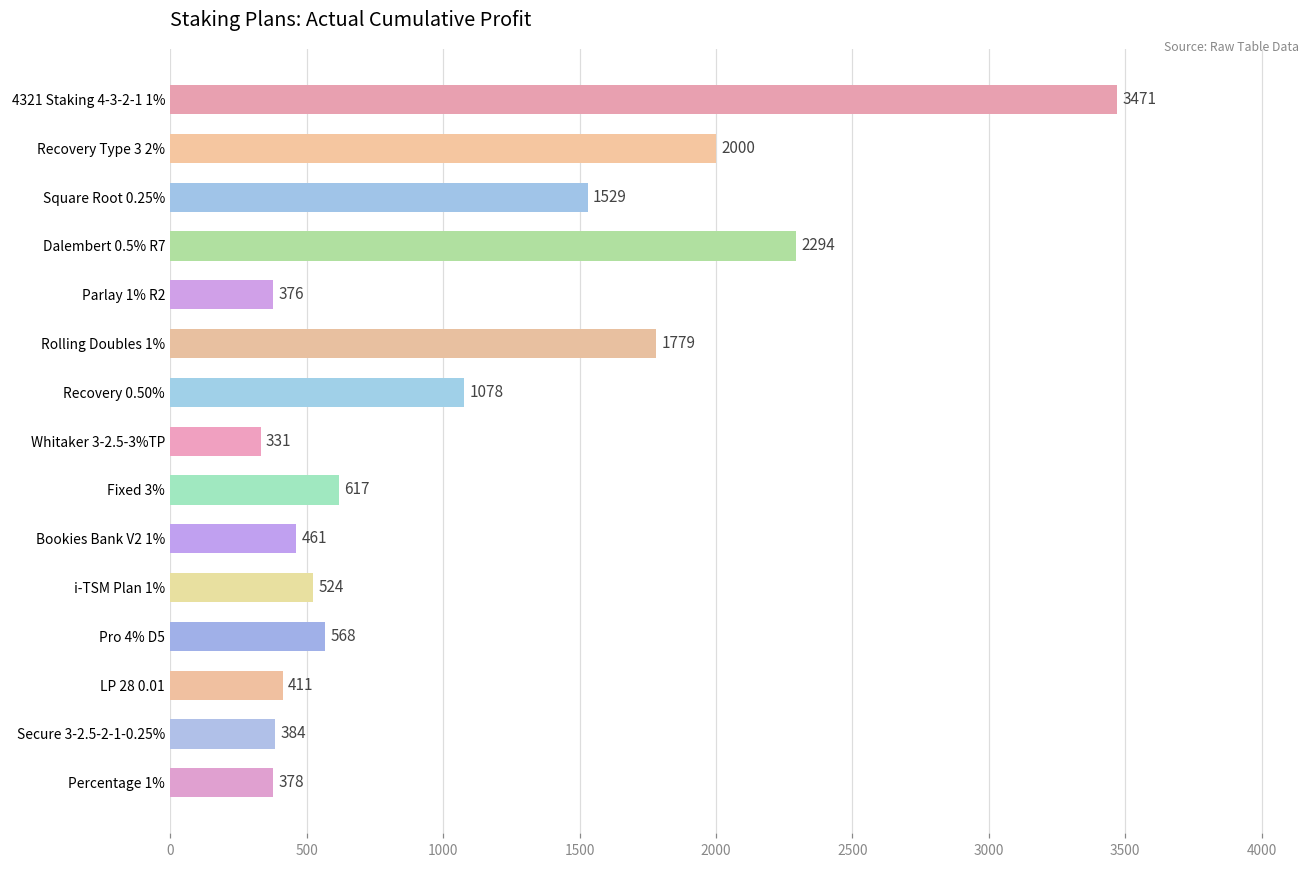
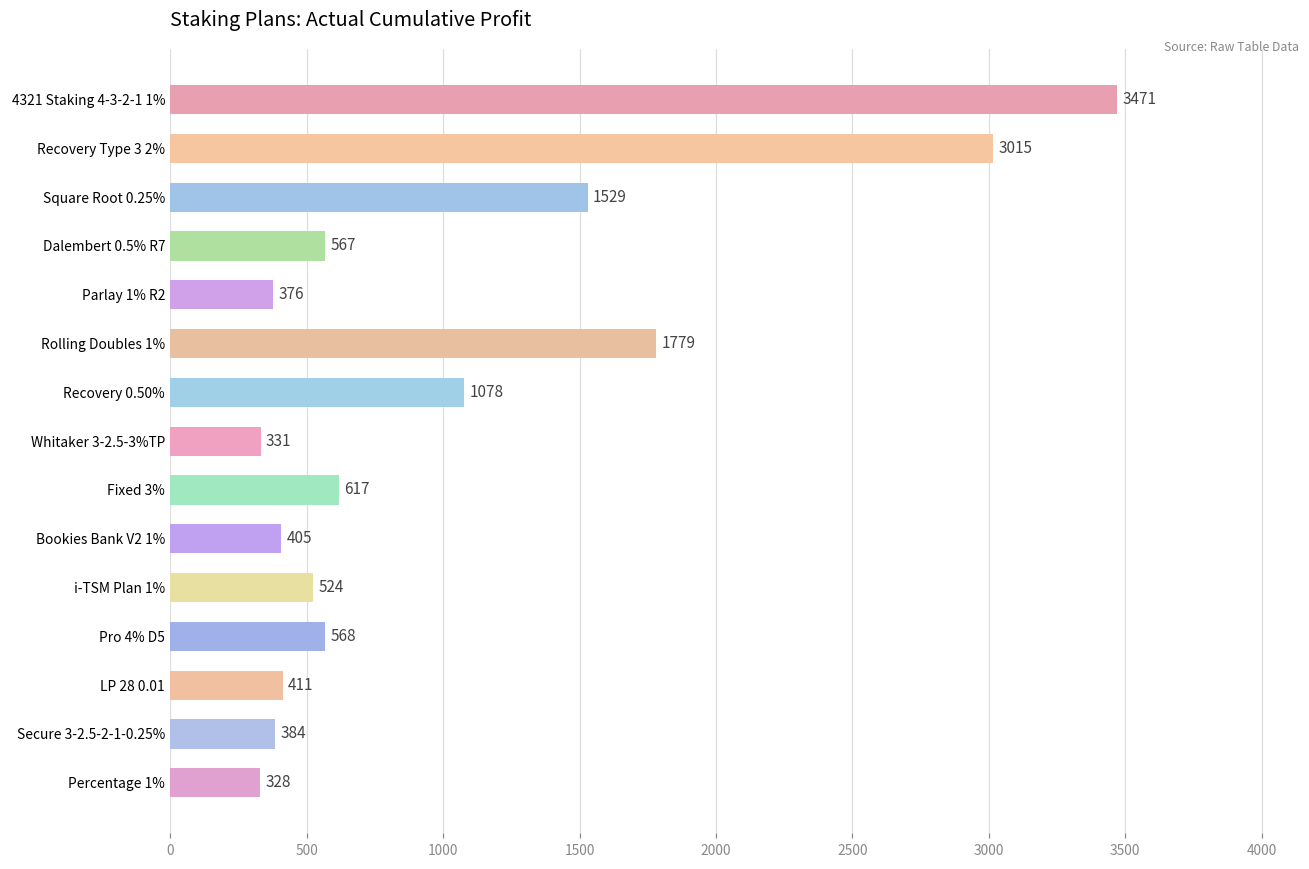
  {
    "4321 Staking 4-3-2-1 1%": 3471,
-   "Recovery Type 3 2%": 2000,
+   "Recovery Type 3 2%": 3015,
    "Square Root 0.25%": 1529,
-   "Dalembert 0.5% R7": 2294,
+   "Dalembert 0.5% R7": 567,
    "Parlay 1% R2": 376,
    "Rolling Doubles 1%": 1779,
    "Recovery 0.50%": 1078,
    "Whitaker 3-2.5-3%TP": 331,
    "Fixed 3%": 617,
-   "Bookies Bank V2 1%": 461,
+   "Bookies Bank V2 1%": 405,
    "i-TSM Plan 1%": 524,
    "Pro 4% D5": 568,
    "LP 28 0.01": 411,
    "Secure 3-2.5-2-1-0.25%": 384,
-   "Percentage 1%": 378
+   "Percentage 1%": 328
  }
